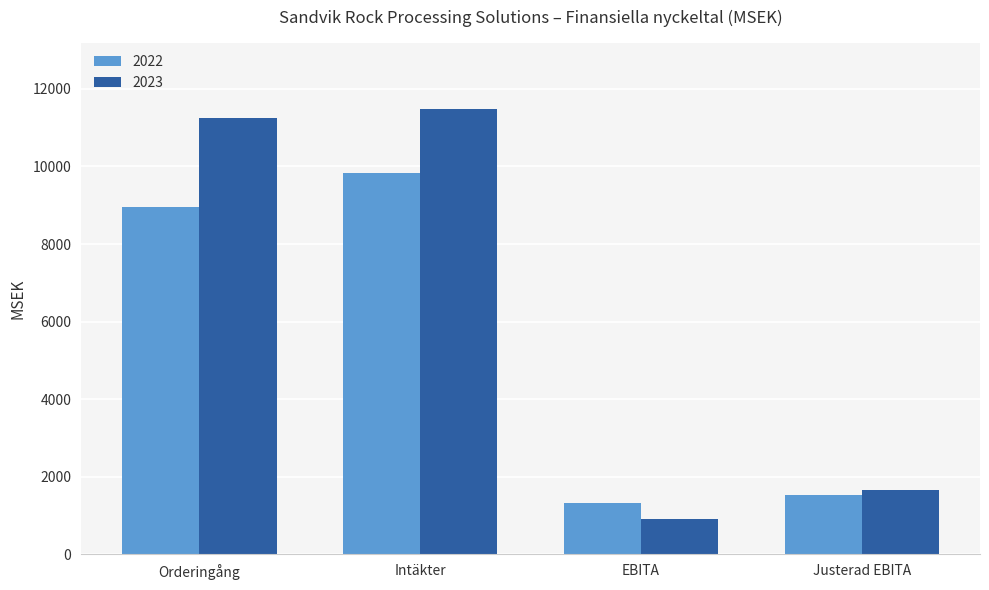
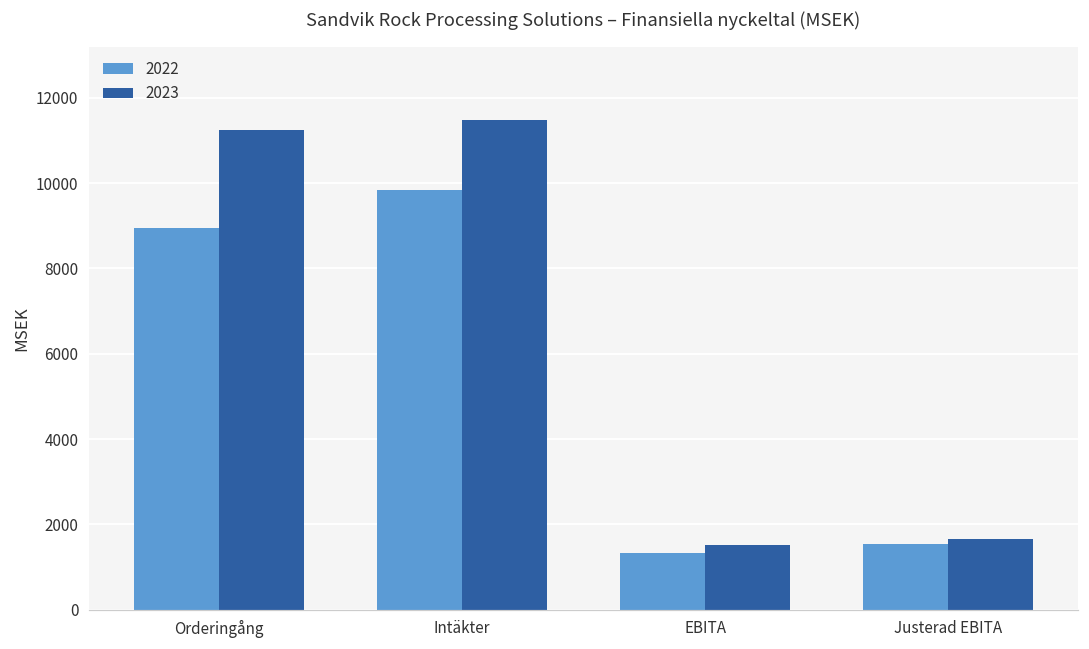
  {
    "2022": {
      "Orderingång": 9000,
      "Intäkter": 9800,
      "EBITA": 1300,
      "Justerad EBITA": 1500
    },
    "2023": {
      "Orderingång": 11200,
      "Intäkter": 11500,
-     "EBITA": 900,
+     "EBITA": 1500,
      "Justerad EBITA": 1700
    }
  }
